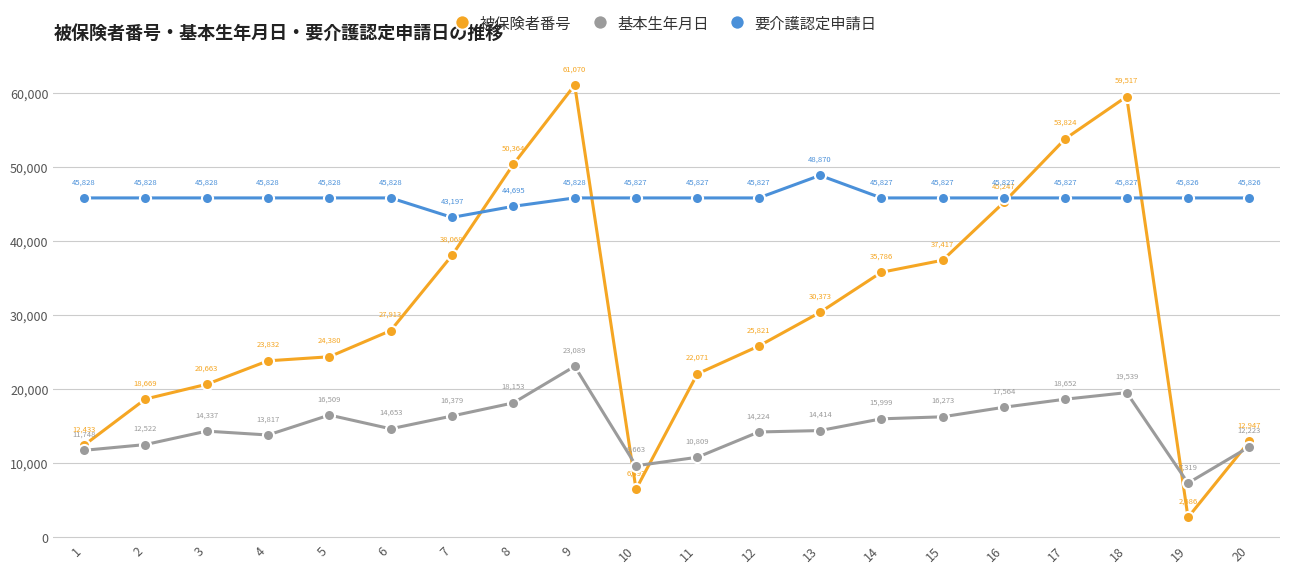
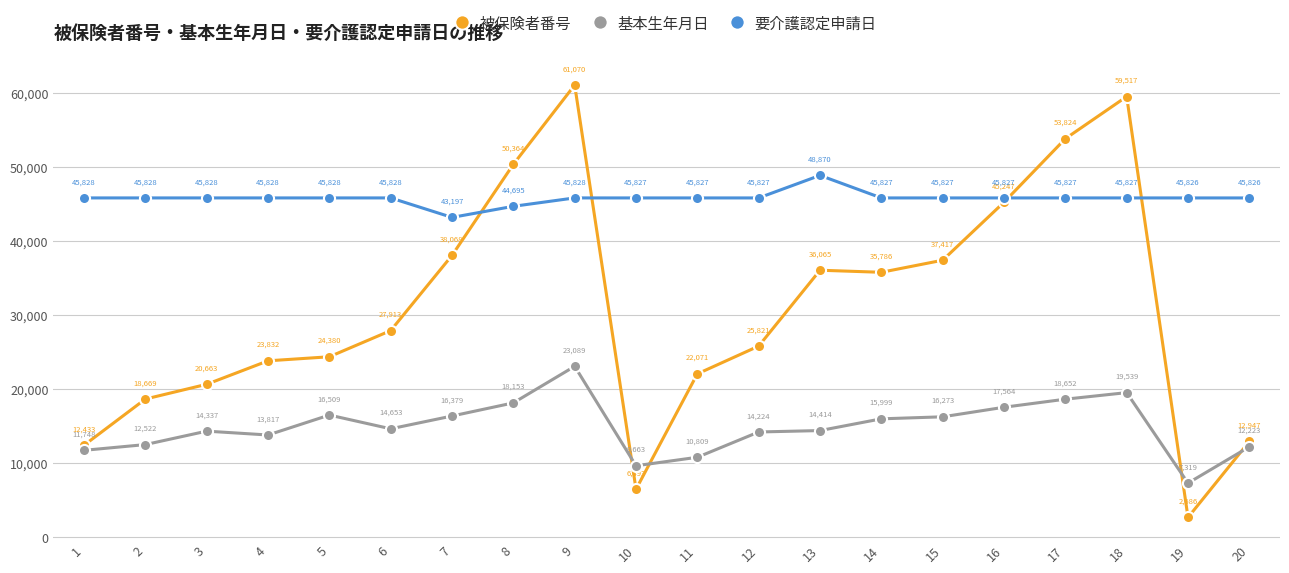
  {
    "被保険者番号": {
      "2": "18,669",
      "3": "20,663",
      "4": "23,832",
      "5": "24,380",
      "6": "27,913",
      "7": "38,068",
      "8": "50,364",
      "9": "61,070",
      "10": "6,493",
      "11": "22,071",
      "12": "25,821",
-     "13": "30,373",
+     "13": "36,065",
      "14": "35,786",
      "15": "37,417",
      "17": "53,824",
      "18": "59,517",
      "19": "2,686"
    },
    "基本生年月日": {
      "2": "12,522",
      "3": "14,337",
      "4": "13,817",
      "5": "16,509",
      "6": "14,653",
      "7": "16,379",
      "8": "18,153",
      "9": "23,089",
      "10": "9,663",
      "11": "10,809",
      "12": "14,224",
      "13": "14,414",
      "14": "15,999",
      "15": "16,273",
      "16": "17,564",
      "17": "18,652",
      "18": "19,539",
      "19": "7,319"
    },
    "要介護認定申請日": {
      "1": "45,828",
      "2": "45,828",
      "3": "45,828",
      "4": "45,828",
      "5": "45,828",
      "6": "45,828",
      "7": "43,197",
      "8": "44,695",
      "9": "45,828",
      "10": "45,827",
      "11": "45,827",
      "12": "45,827",
      "13": "48,870",
      "14": "45,827",
      "15": "45,827",
      "17": "45,827",
      "18": "45,827",
      "19": "45,826",
      "20": "45,826"
    }
  }
